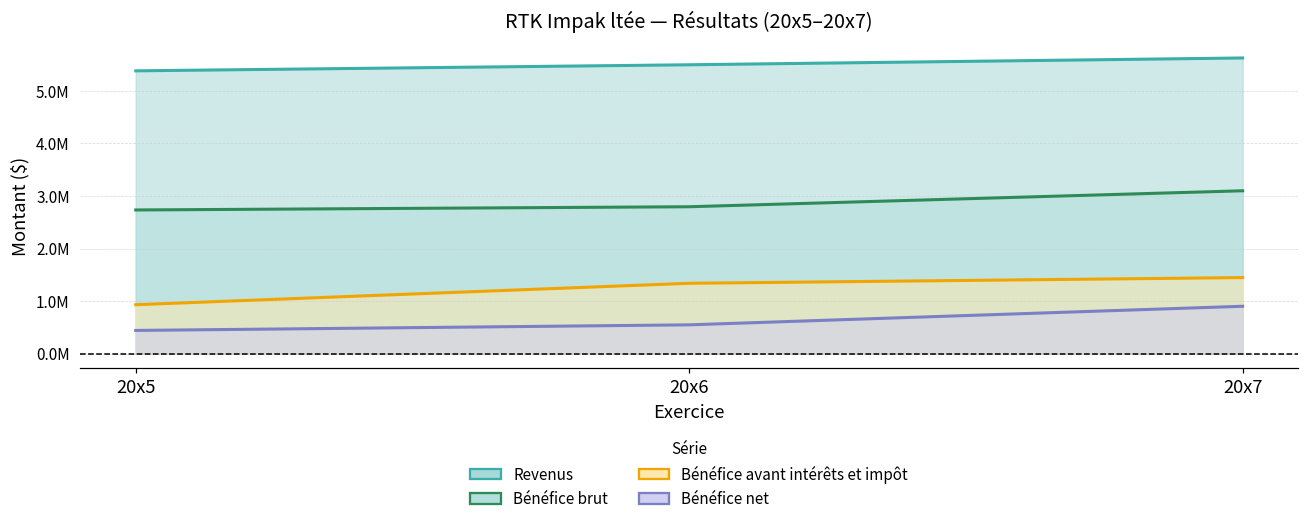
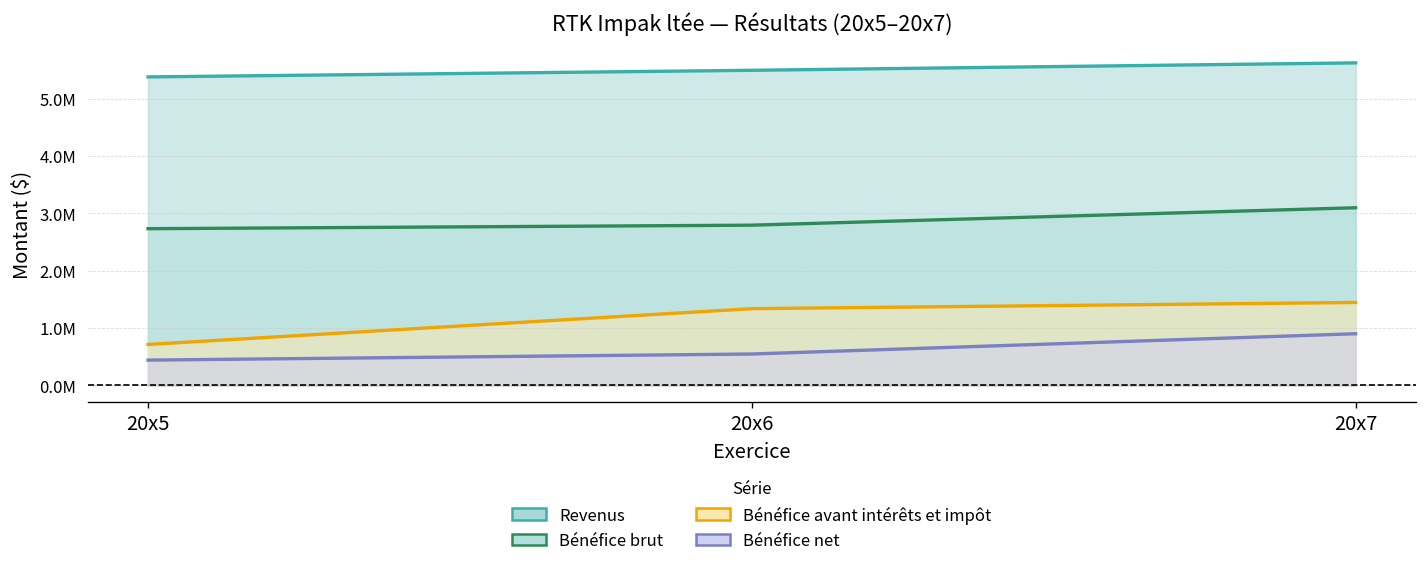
  {
    "Bénéfice avant intérêts et impôt": {
-     "20x5": 900000,
+     "20x5": 700000,
      "20x6": 1300000,
      "20x7": 1400000
    }
  }
